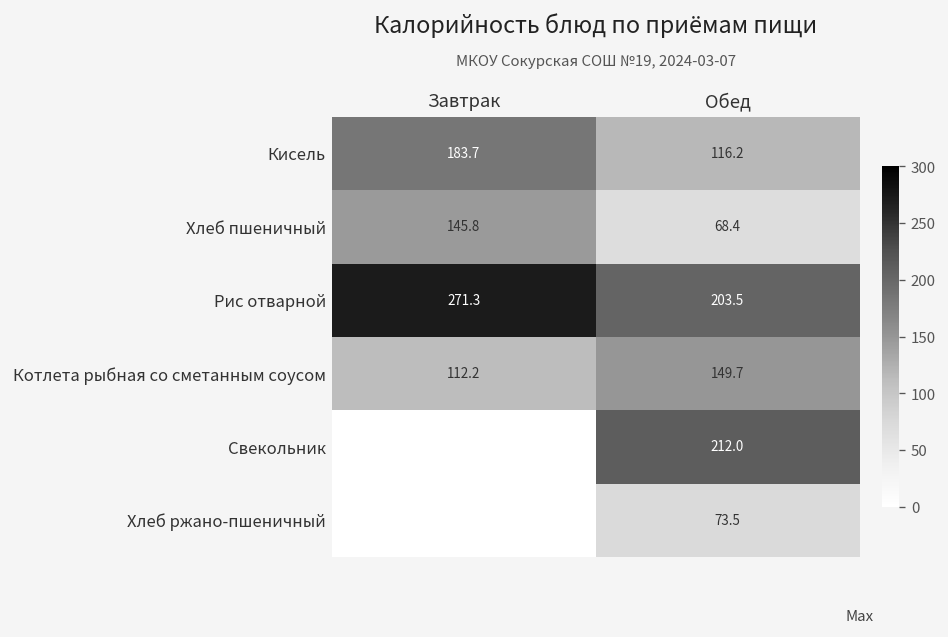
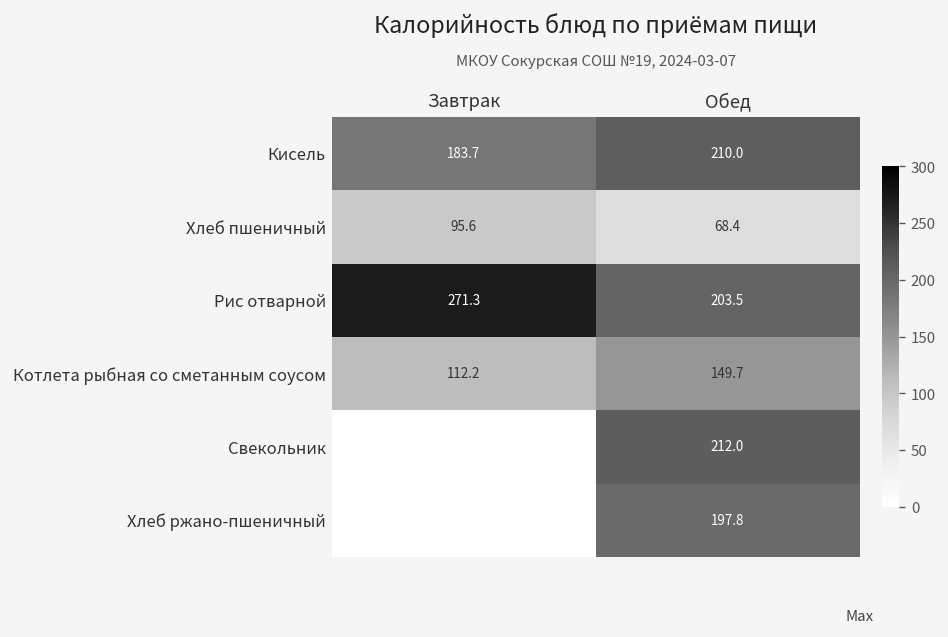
  {
    "Кисель": {
      "Завтрак": 183.7,
-     "Обед": 116.2
+     "Обед": 210.0
    },
    "Хлеб пшеничный": {
-     "Завтрак": 145.8,
+     "Завтрак": 95.6,
      "Обед": 68.4
    },
    "Рис отварной": {
      "Завтрак": 271.3,
      "Обед": 203.5
    },
    "Котлета рыбная со сметанным соусом": {
      "Завтрак": 112.2,
      "Обед": 149.7
    },
    "Свекольник": {
      "Обед": 212.0
    },
    "Хлеб ржано-пшеничный": {
-     "Обед": 73.5
+     "Обед": 197.8
    }
  }
